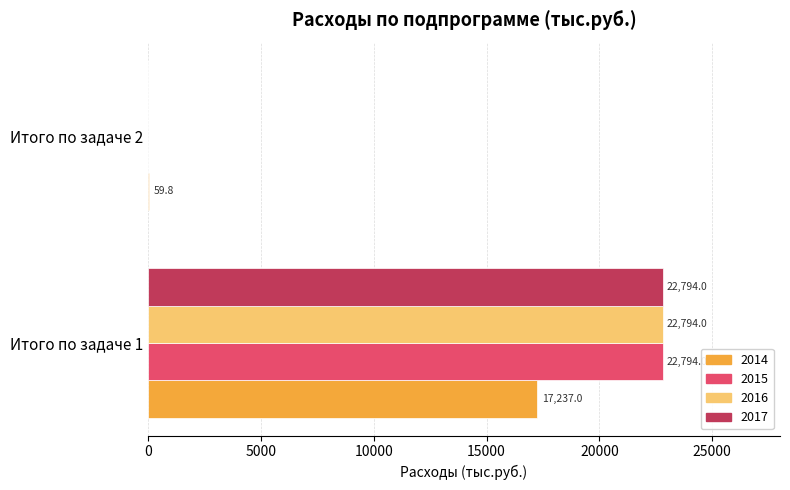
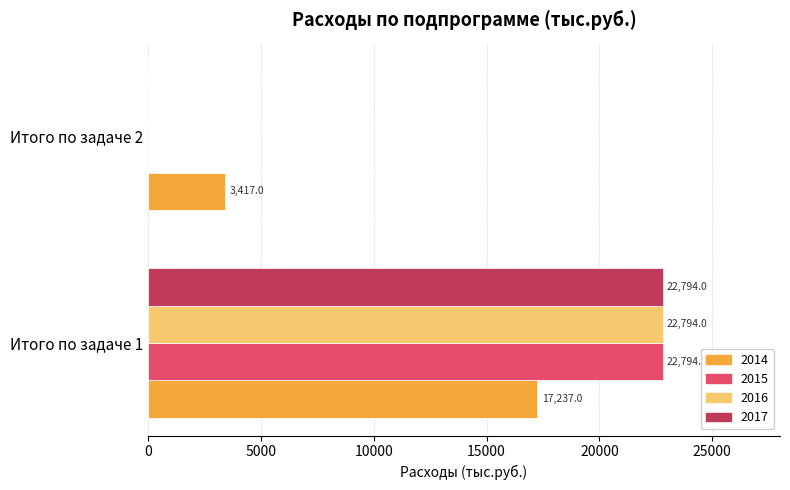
  {
    "2014": {
-     "Итого по задаче 2": "59.8",
+     "Итого по задаче 2": "3,417.0",
      "Итого по задаче 1": "17,237.0"
    },
    "2016": {
      "Итого по задаче 1": "22,794.0"
    }
  }
